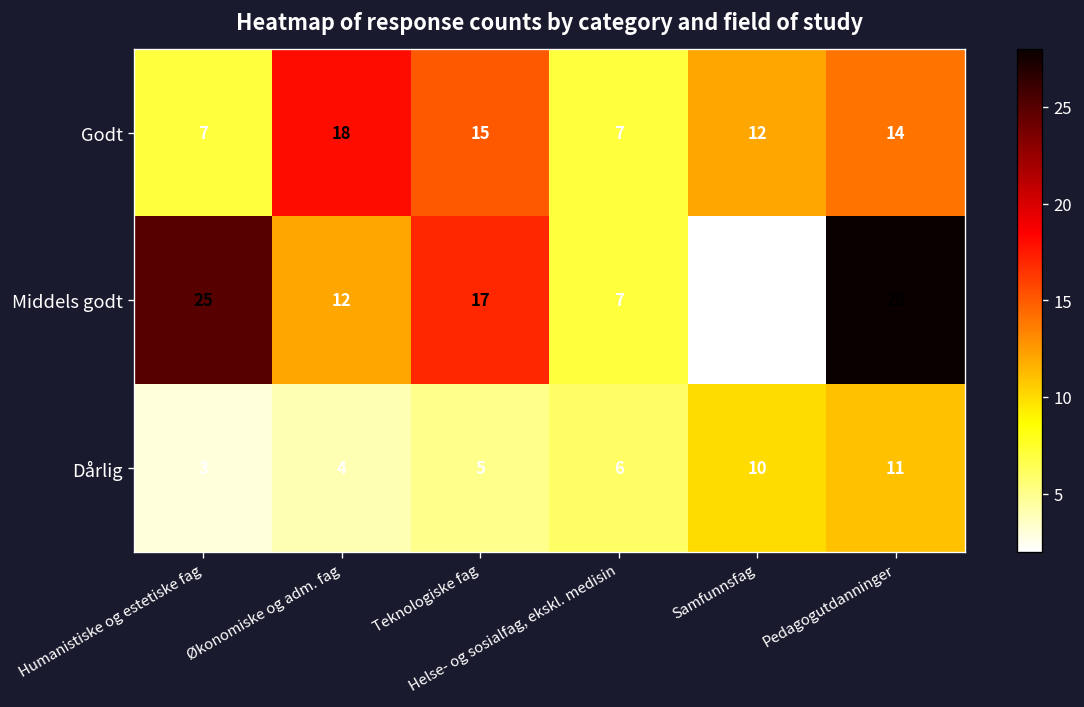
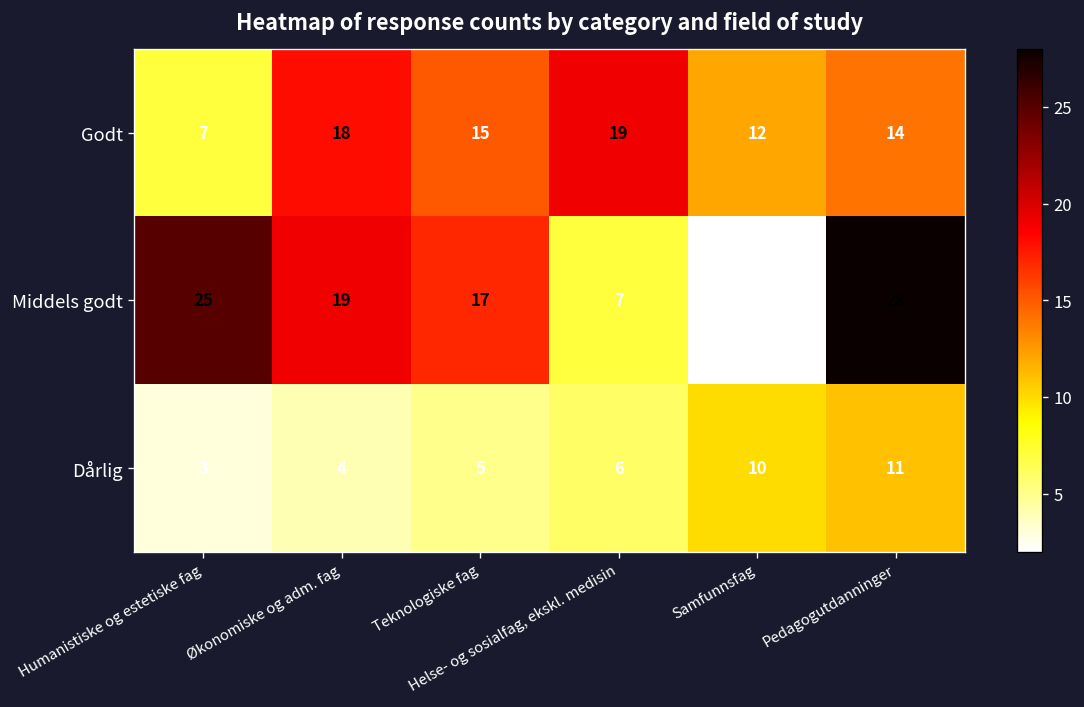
  {
    "Godt": {
      "Humanistiske og estetiske fag": 7,
      "Økonomiske og adm. fag": 18,
      "Teknologiske fag": 15,
-     "Helse- og sosialfag, ekskl. medisin": 7,
+     "Helse- og sosialfag, ekskl. medisin": 19,
      "Samfunnsfag": 12,
      "Pedagogutdanninger": 14
    },
    "Middels godt": {
      "Humanistiske og estetiske fag": 25,
-     "Økonomiske og adm. fag": 12,
+     "Økonomiske og adm. fag": 19,
      "Teknologiske fag": 17,
      "Helse- og sosialfag, ekskl. medisin": 7
    },
    "Dårlig": {
      "Økonomiske og adm. fag": 4,
      "Teknologiske fag": 5,
      "Helse- og sosialfag, ekskl. medisin": 6,
      "Samfunnsfag": 10,
      "Pedagogutdanninger": 11
    }
  }
